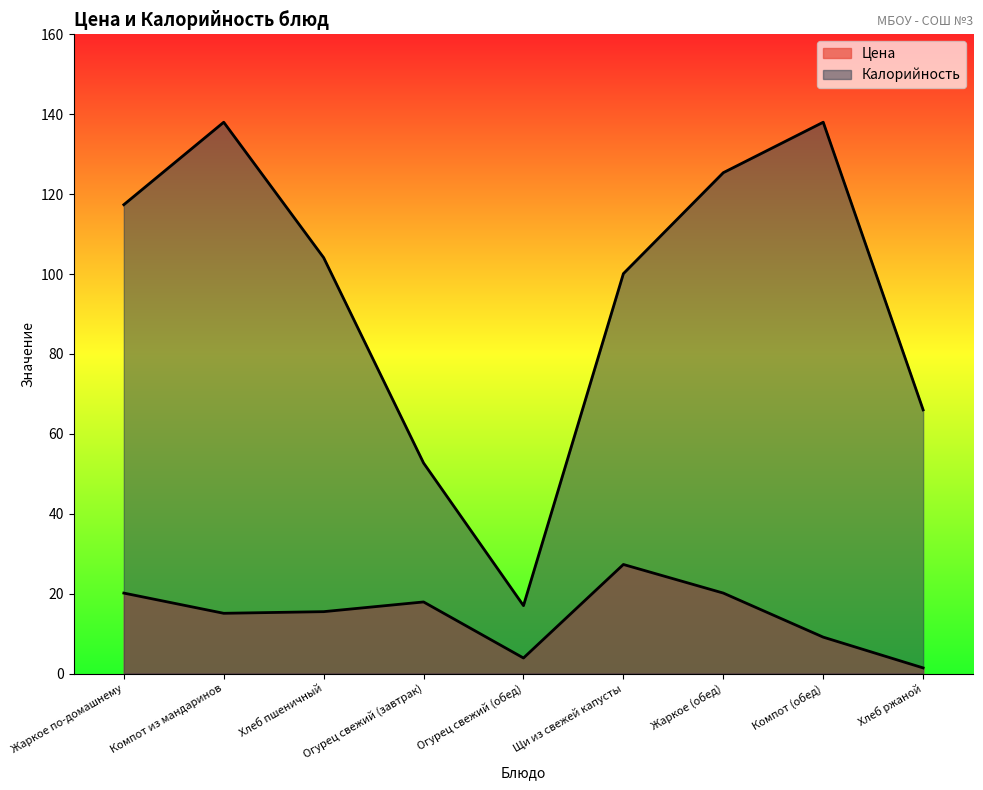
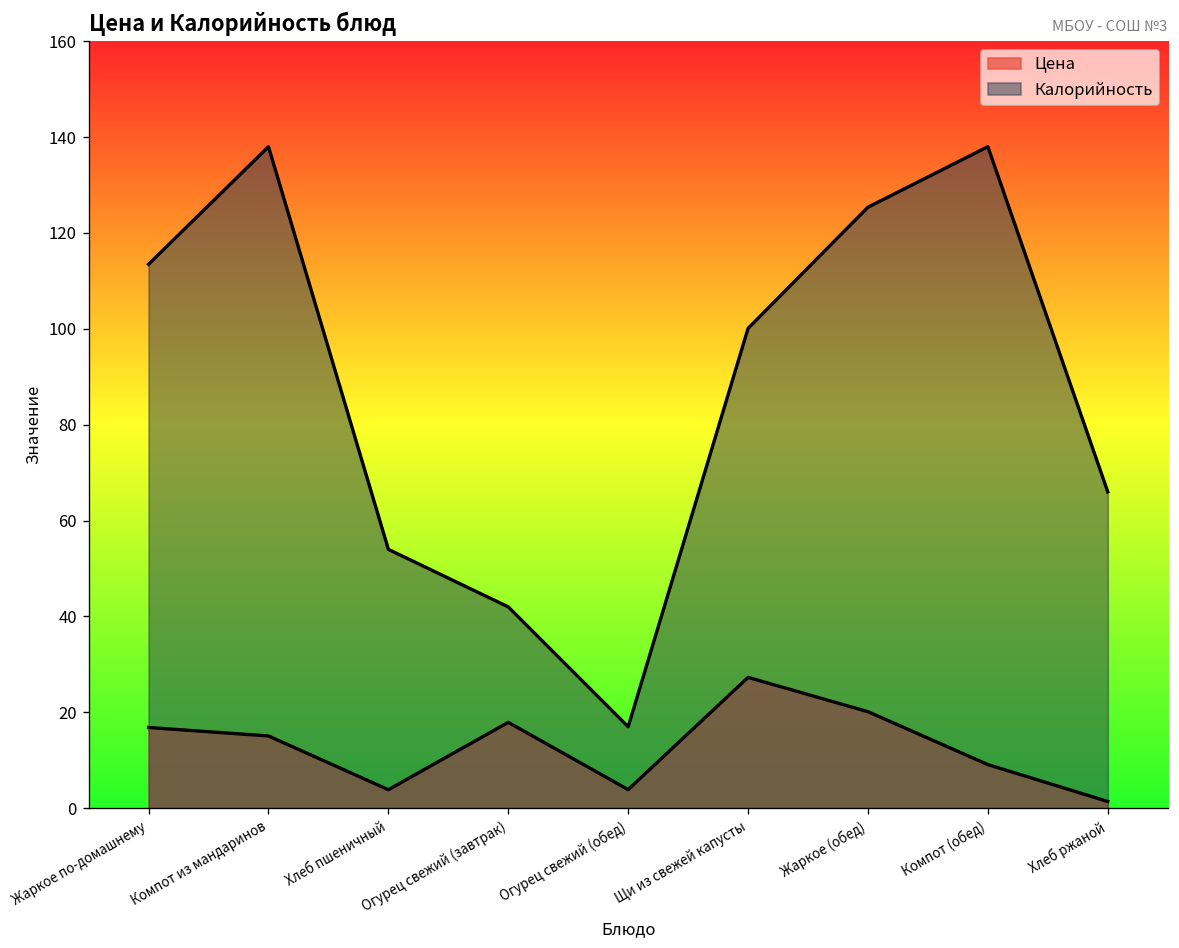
  {
    "Цена": {
-     "Жаркое по-домашнему": 20,
+     "Жаркое по-домашнему": 17,
      "Компот из мандаринов": 15,
-     "Хлеб пшеничный": 15,
+     "Хлеб пшеничный": 4,
      "Огурец свежий (завтрак)": 18,
      "Огурец свежий (обед)": 4,
      "Щи из свежей капусты": 27,
      "Жаркое (обед)": 20,
      "Компот (обед)": 9,
      "Хлеб ржаной": 1
    },
    "Калорийность": {
-     "Жаркое по-домашнему": 117,
+     "Жаркое по-домашнему": 113,
      "Компот из мандаринов": 138,
-     "Хлеб пшеничный": 104,
-     "Огурец свежий (завтрак)": 53,
+     "Хлеб пшеничный": 54,
+     "Огурец свежий (завтрак)": 42,
      "Огурец свежий (обед)": 17,
      "Щи из свежей капусты": 100,
      "Жаркое (обед)": 125,
      "Компот (обед)": 138,
      "Хлеб ржаной": 66
    }
  }
